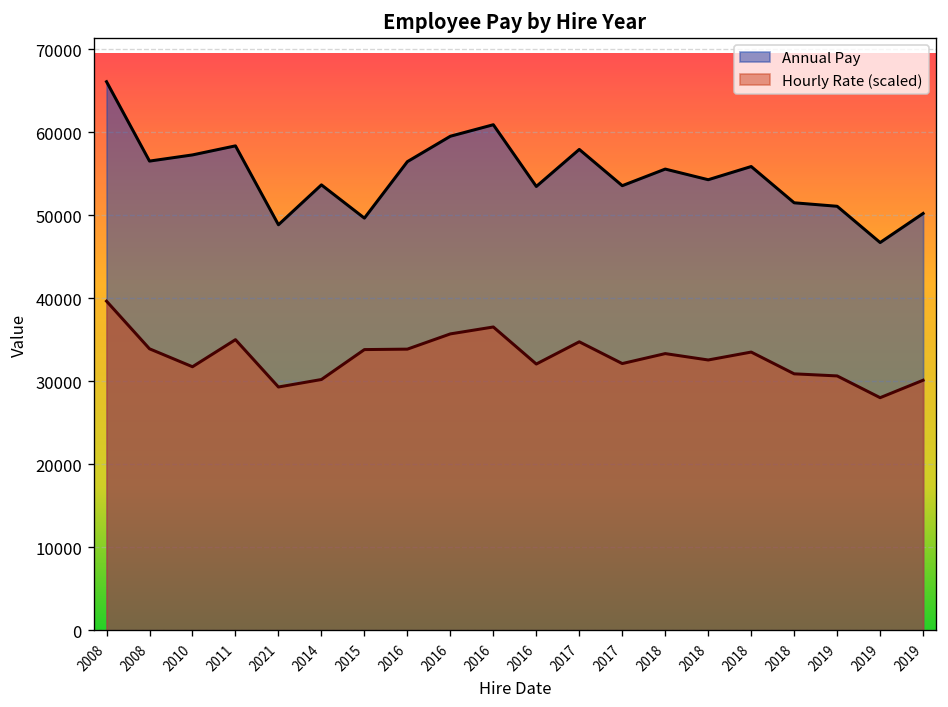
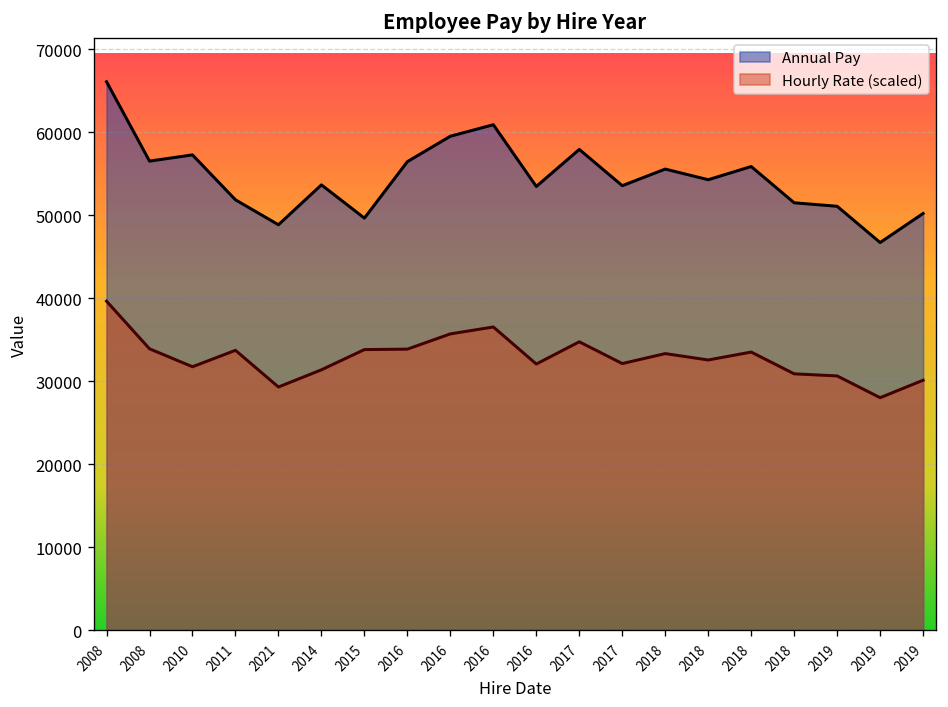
  {
    "Annual Pay": {
      "2010": 57000,
-     "2011": 58000,
+     "2011": 52000,
      "2021": 49000,
      "2014": 54000,
      "2015": 50000
    },
    "Hourly Rate (scaled)": {
      "2010": 32000,
-     "2011": 35000,
+     "2011": 34000,
      "2021": 29000,
-     "2014": 30000,
+     "2014": 31000,
      "2015": 34000
    }
  }
